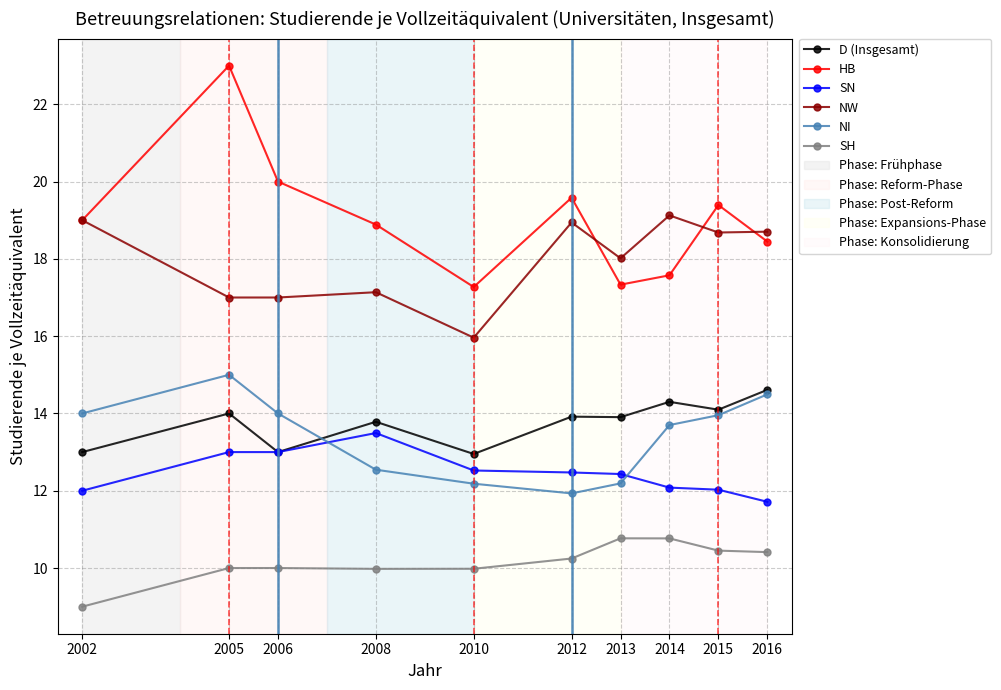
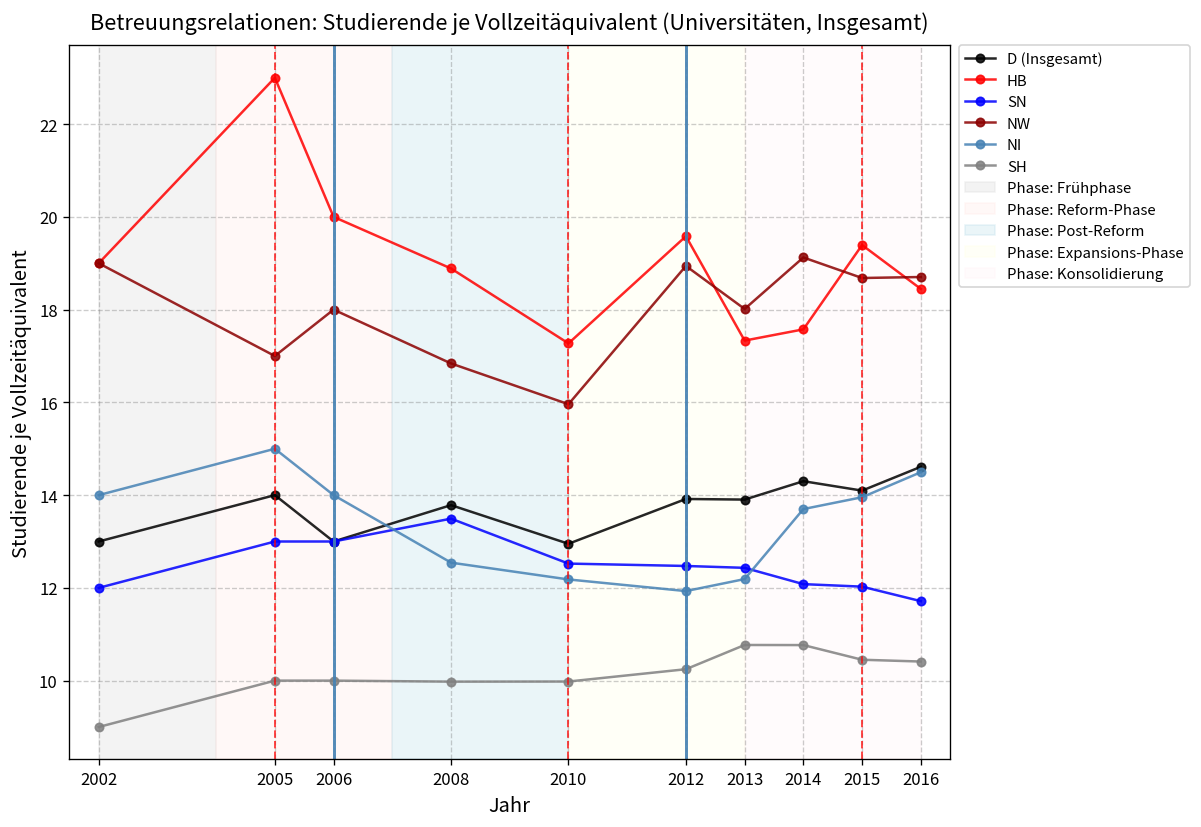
  {
    "D (Insgesamt)": {
      "2002": 13.0,
      "2005": 14.0,
      "2008": 13.8,
      "2010": 13.0,
      "2012": 13.9,
      "2013": 13.9,
      "2014": 14.3,
      "2015": 14.1,
      "2016": 14.6
    },
    "HB": {
      "2005": 23.0,
      "2006": 20.0,
      "2008": 18.9,
      "2010": 17.3,
      "2012": 19.6,
      "2013": 17.3,
      "2014": 17.6,
      "2015": 19.4,
      "2016": 18.4
    },
    "SN": {
      "2002": 12.0,
      "2005": 13.0,
      "2008": 13.5,
      "2010": 12.5,
      "2012": 12.5,
      "2013": 12.4,
      "2014": 12.1,
      "2015": 12.0,
      "2016": 11.7
    },
    "NW": {
      "2005": 17.0,
-     "2006": 17,
-     "2008": 17.1,
+     "2006": 18,
+     "2008": 16.8,
      "2010": 16.0,
      "2012": 18.9,
      "2013": 18.0,
      "2014": 19.1,
      "2015": 18.7,
      "2016": 18.7
    },
    "NI": {
      "2002": 14.0,
      "2005": 15.0,
      "2006": 14.0,
      "2008": 12.5,
      "2010": 12.2,
      "2012": 11.9,
      "2013": 12.2,
      "2014": 13.7,
      "2015": 14.0,
      "2016": 14.5
    },
    "SH": {
      "2002": 9.0,
      "2005": 10.0,
      "2006": 10.0,
      "2008": 10.0,
      "2010": 10.0,
      "2012": 10.2,
      "2013": 10.8,
      "2014": 10.8,
      "2015": 10.5,
      "2016": 10.4
    }
  }
